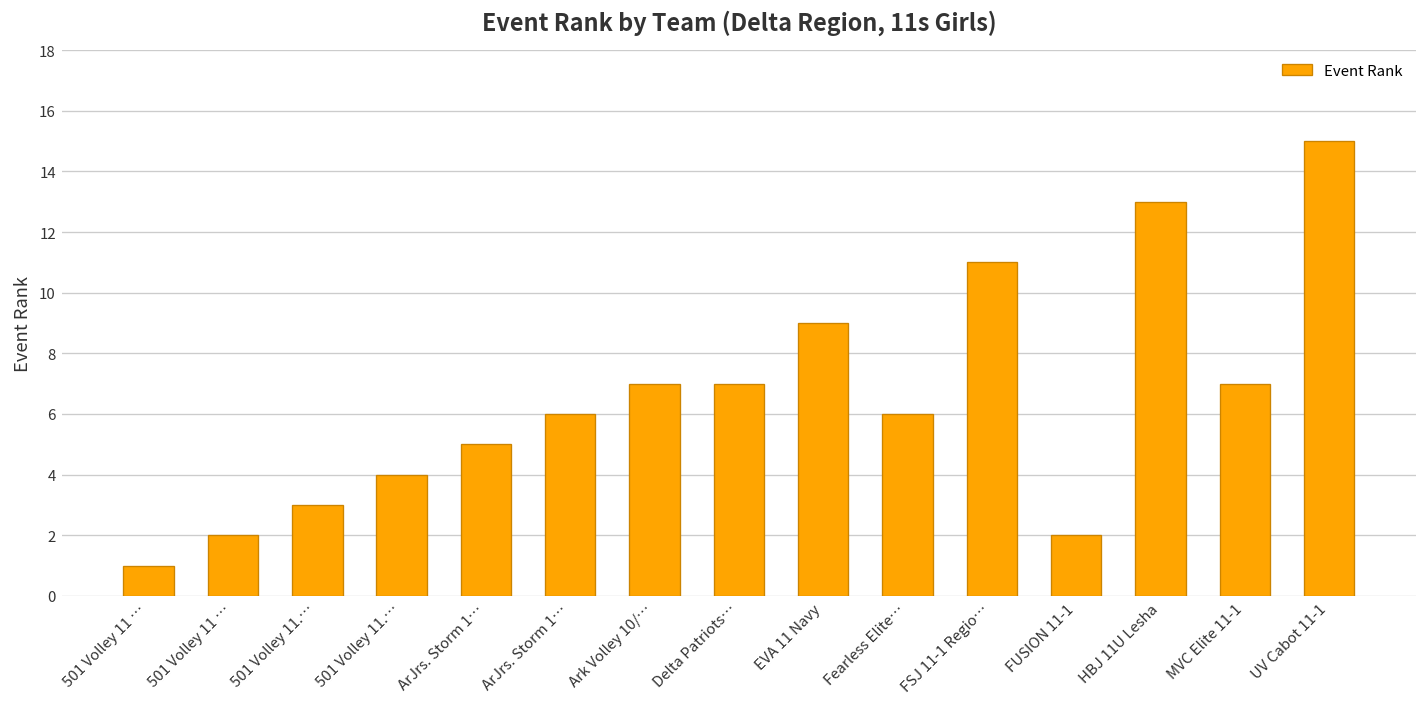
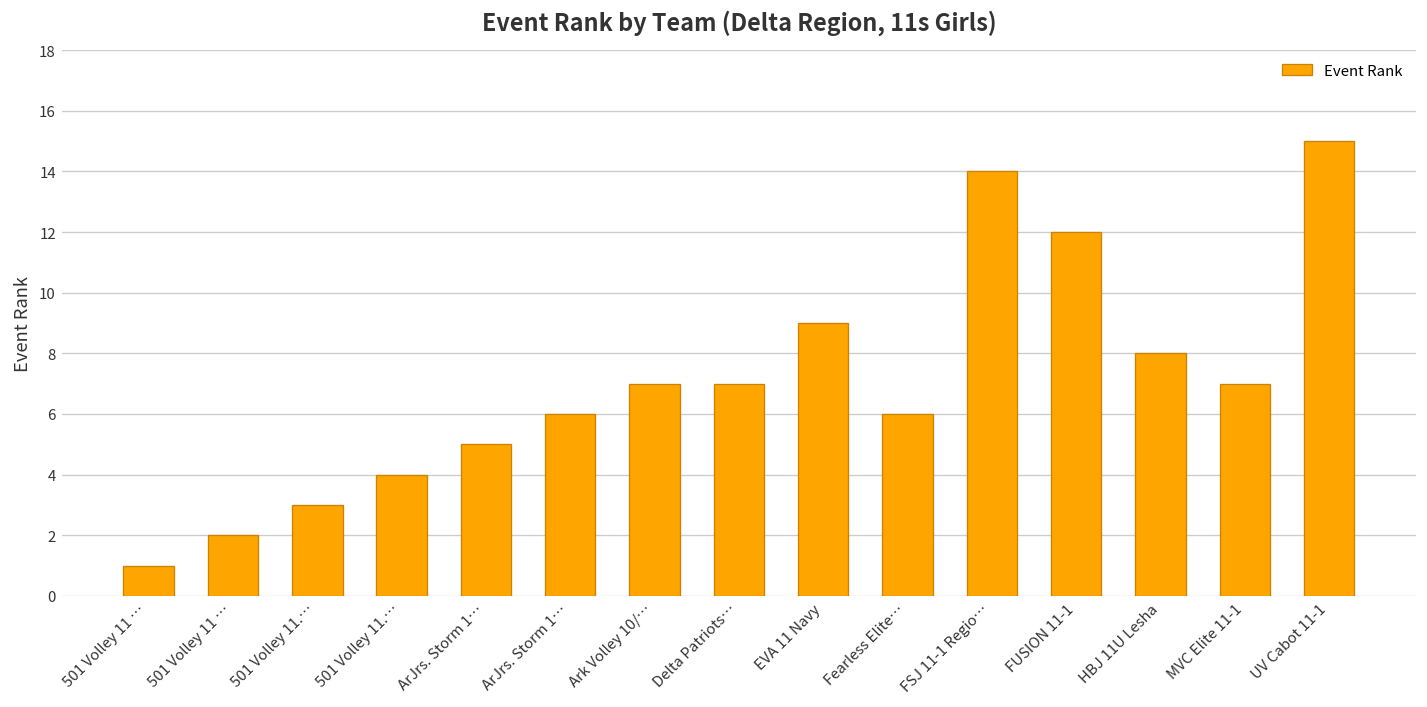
  {
    "Ark Volley 10/…": 7,
    "Delta Patriots…": 7,
    "EVA 11 Navy": 9,
    "Fearless Elite…": 6,
-   "FSJ 11-1 Regio…": 11,
-   "FUSION 11-1": 2,
-   "HBJ 11U Lesha": 13,
+   "FSJ 11-1 Regio…": 14,
+   "FUSION 11-1": 12,
+   "HBJ 11U Lesha": 8,
    "MVC Elite 11-1": 7,
    "UV Cabot 11-1": 15
  }
